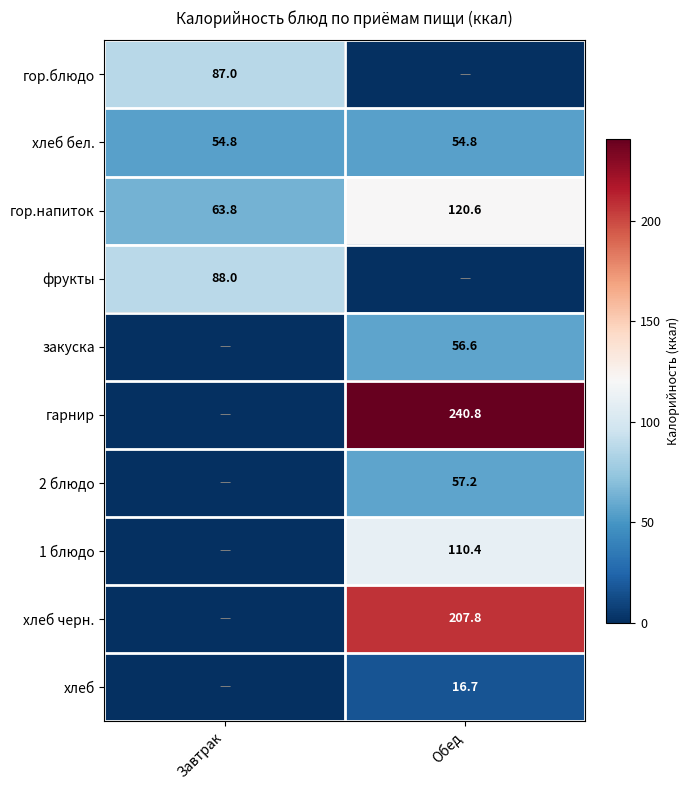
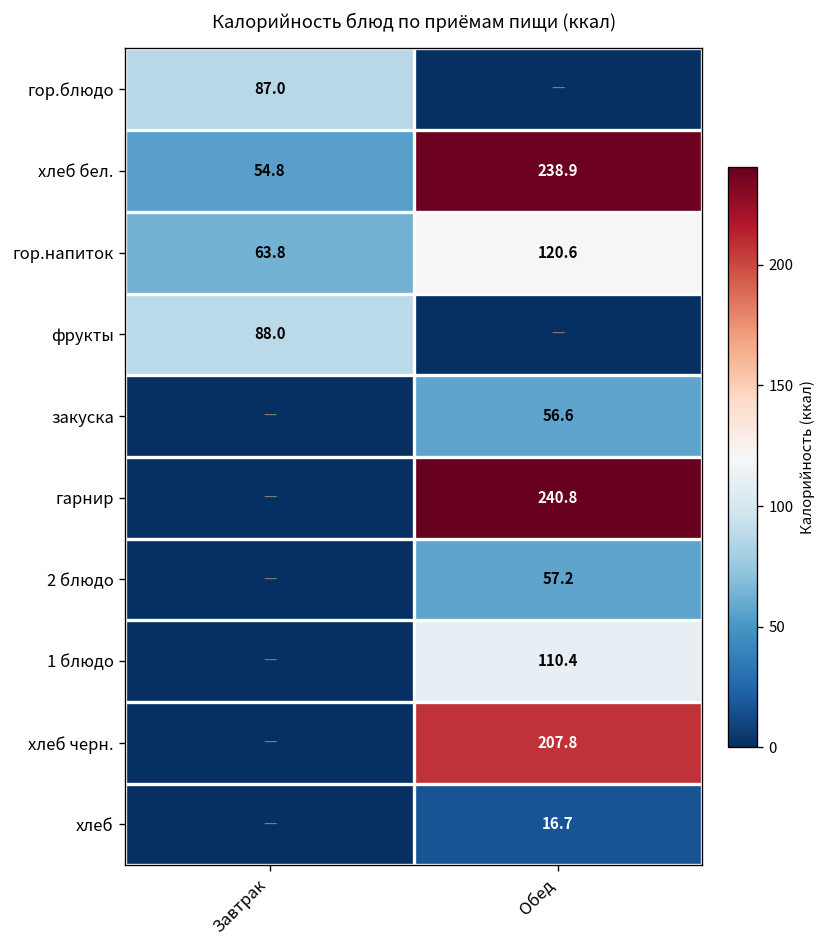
  {
    "гор.блюдо": {
      "Завтрак": 87.0
    },
    "хлеб бел.": {
      "Завтрак": 54.8,
-     "Обед": 54.8
+     "Обед": 238.9
    },
    "гор.напиток": {
      "Завтрак": 63.8,
      "Обед": 120.6
    },
    "фрукты": {
      "Завтрак": 88.0
    },
    "закуска": {
      "Обед": 56.6
    },
    "гарнир": {
      "Обед": 240.8
    },
    "2 блюдо": {
      "Обед": 57.2
    },
    "1 блюдо": {
      "Обед": 110.4
    },
    "хлеб черн.": {
      "Обед": 207.8
    },
    "хлеб": {
      "Обед": 16.7
    }
  }
